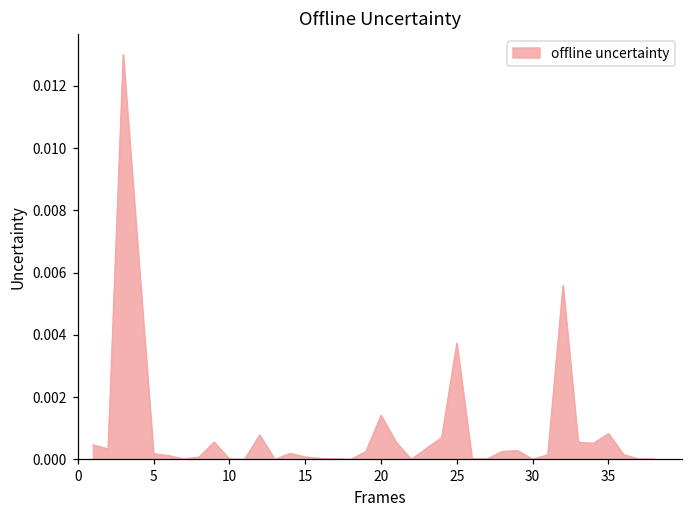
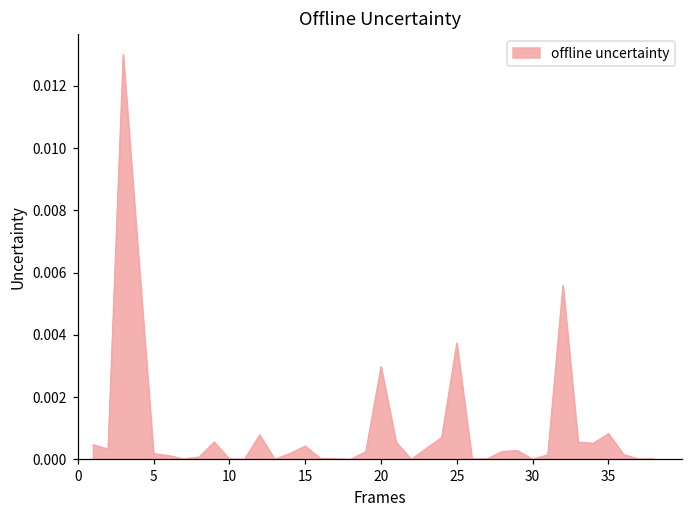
  {
    "5": 0.0002,
    "10": 0.0000,
-   "15": 0.0001,
-   "20": 0.0014,
+   "15": 0.0004,
+   "20": 0.0030,
    "25": 0.0037,
    "30": 0.0000,
    "35": 0.0008
  }
